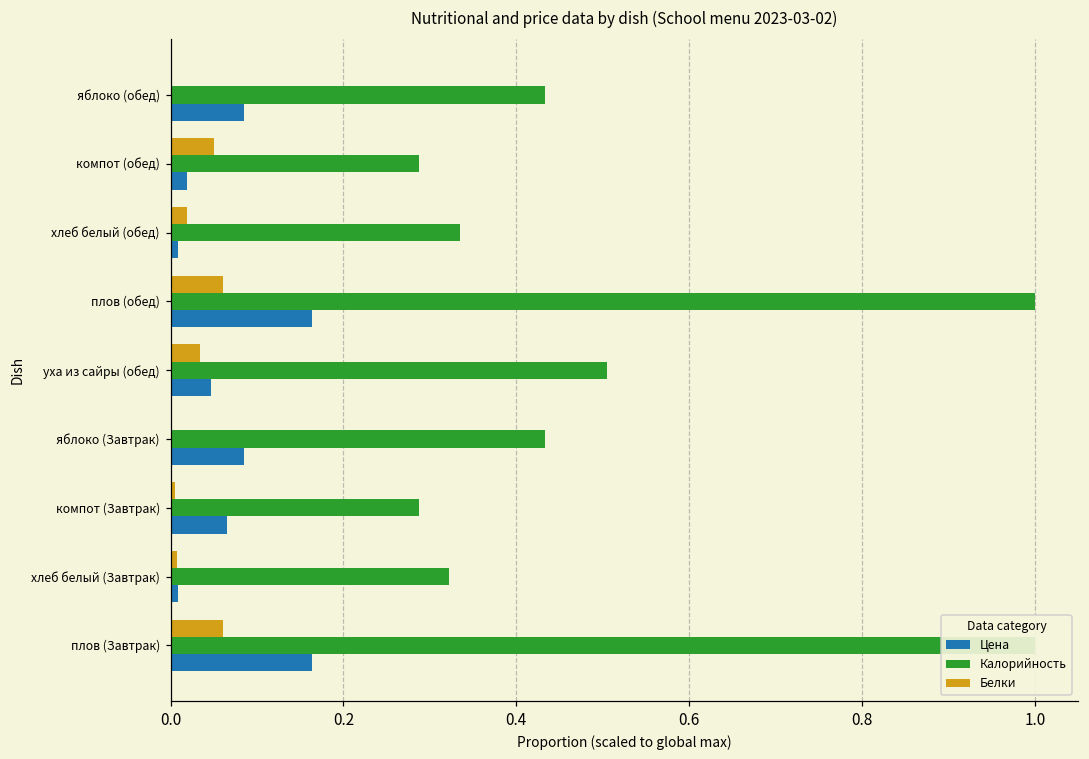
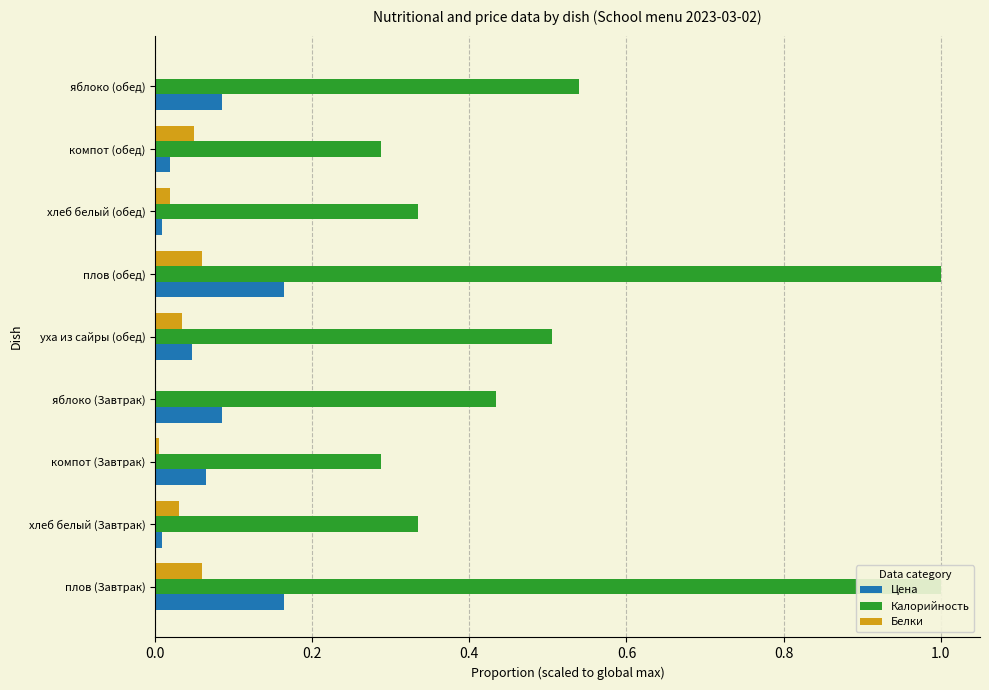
  {
    "Цена": {
      "яблоко (обед)": 0.08,
      "компот (обед)": 0.02,
      "хлеб белый (обед)": 0.01,
      "плов (обед)": 0.16,
      "уха из сайры (обед)": 0.05,
      "яблоко (Завтрак)": 0.08,
      "компот (Завтрак)": 0.07,
      "хлеб белый (Завтрак)": 0.01,
      "плов (Завтрак)": 0.16
    },
    "Калорийность": {
-     "яблоко (обед)": 0.43,
+     "яблоко (обед)": 0.54,
      "компот (обед)": 0.29,
      "хлеб белый (обед)": 0.33,
      "плов (обед)": 1.00,
      "уха из сайры (обед)": 0.51,
      "яблоко (Завтрак)": 0.43,
      "компот (Завтрак)": 0.29,
-     "хлеб белый (Завтрак)": 0.32
+     "хлеб белый (Завтрак)": 0.33
    },
    "Белки": {
      "яблоко (обед)": 0.00,
      "компот (обед)": 0.05,
      "хлеб белый (обед)": 0.02,
      "плов (обед)": 0.06,
      "уха из сайры (обед)": 0.03,
      "яблоко (Завтрак)": 0.00,
      "компот (Завтрак)": 0.00,
-     "хлеб белый (Завтрак)": 0.01,
+     "хлеб белый (Завтрак)": 0.03,
      "плов (Завтрак)": 0.06
    }
  }
